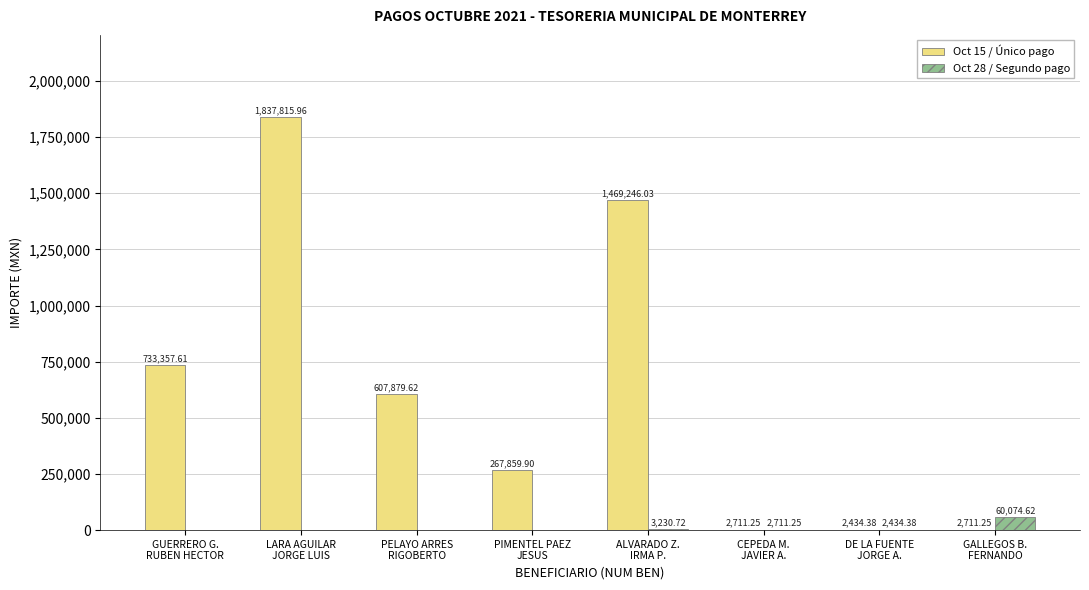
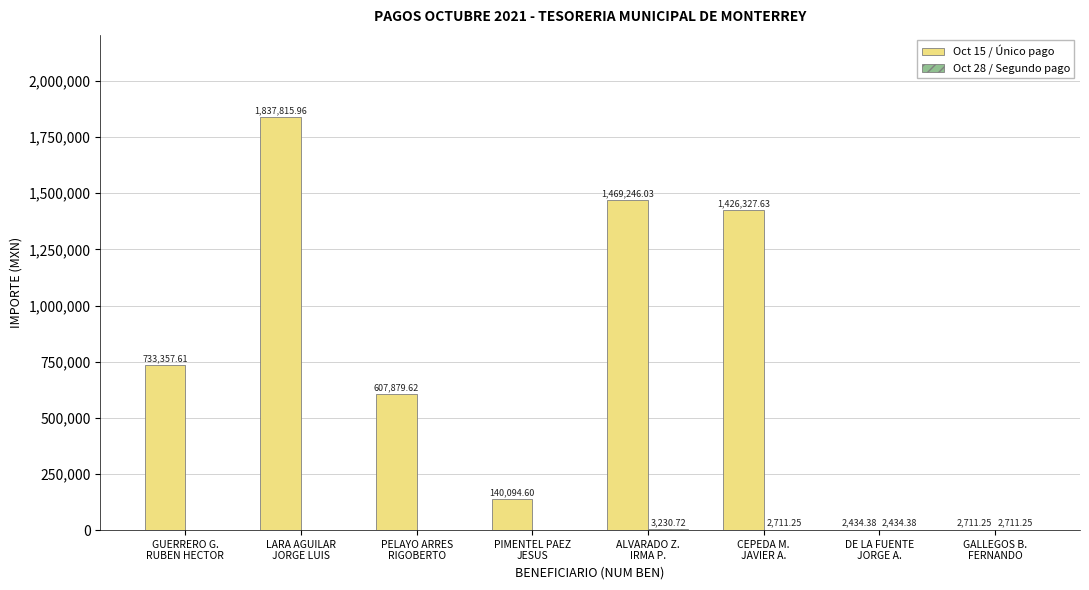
  {
    "Oct 15 / Único pago": {
      "GUERRERO G. RUBEN HECTOR": "733,357.61",
      "LARA AGUILAR JORGE LUIS": "1,837,815.96",
      "PELAYO ARRES RIGOBERTO": "607,879.62",
-     "PIMENTEL PAEZ JESUS": "267,859.90",
+     "PIMENTEL PAEZ JESUS": "140,094.60",
      "ALVARADO Z. IRMA P.": "1,469,246.03",
-     "CEPEDA M. JAVIER A.": "2,711.25",
+     "CEPEDA M. JAVIER A.": "1,426,327.63",
      "DE LA FUENTE JORGE A.": "2,434.38",
      "GALLEGOS B. FERNANDO": "2,711.25"
    },
    "Oct 28 / Segundo pago": {
      "ALVARADO Z. IRMA P.": "3,230.72",
      "CEPEDA M. JAVIER A.": "2,711.25",
      "DE LA FUENTE JORGE A.": "2,434.38",
-     "GALLEGOS B. FERNANDO": "60,074.62"
+     "GALLEGOS B. FERNANDO": "2,711.25"
    }
  }
